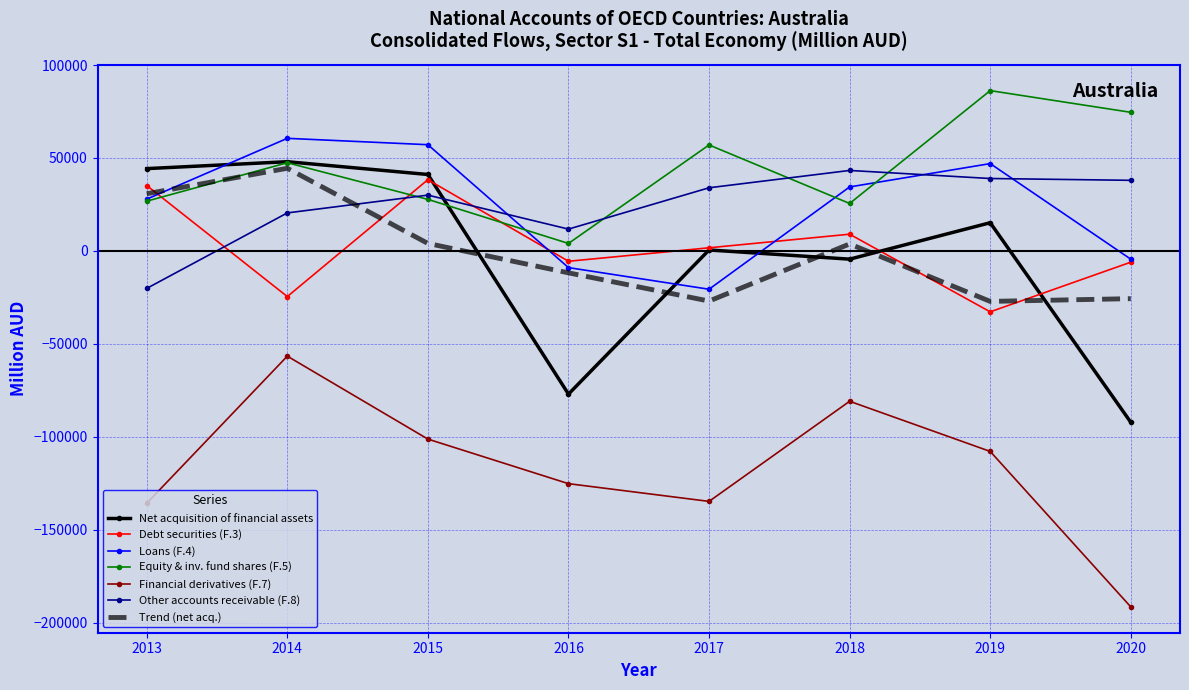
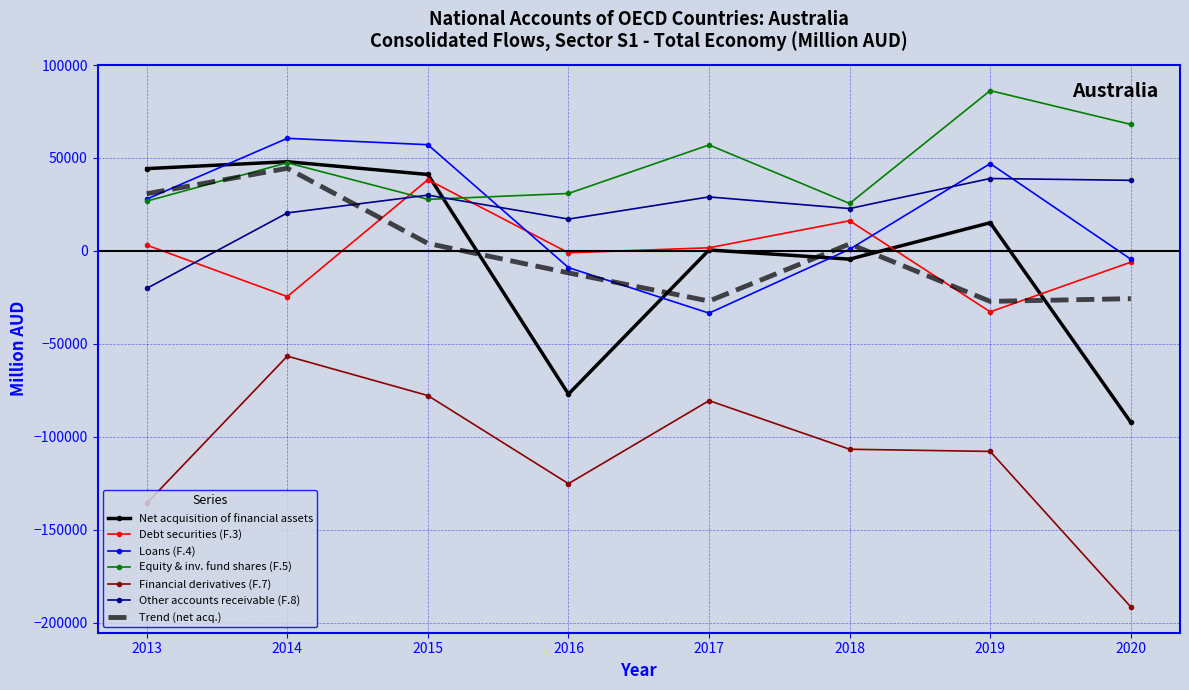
  {
    "Debt securities (F.3)": {
-     "2013": 35000,
+     "2013": 3000,
      "2014": -25000,
      "2015": 38000,
-     "2016": -6000,
-     "2018": 9000,
+     "2016": -1000,
+     "2018": 16000,
      "2019": -33000,
      "2020": -6000
    },
    "Loans (F.4)": {
      "2014": 61000,
      "2015": 57000,
      "2016": -9000,
-     "2017": -21000,
-     "2018": 34000,
+     "2017": -33000,
+     "2018": 1000,
      "2019": 47000,
      "2020": -4000
    },
    "Equity & inv. fund shares (F.5)": {
      "2015": 28000,
-     "2016": 4000,
+     "2016": 31000,
      "2017": 57000,
      "2018": 26000,
      "2019": 86000,
-     "2020": 75000
+     "2020": 68000
    },
    "Financial derivatives (F.7)": {
      "2014": -57000,
-     "2015": -101000,
+     "2015": -78000,
      "2016": -125000,
-     "2017": -135000,
-     "2018": -81000,
+     "2017": -81000,
+     "2018": -107000,
      "2019": -108000,
      "2020": -192000
    },
    "Other accounts receivable (F.8)": {
      "2013": -20000,
      "2014": 20000,
      "2015": 30000,
-     "2016": 12000,
-     "2017": 34000,
-     "2018": 43000,
+     "2016": 17000,
+     "2017": 29000,
+     "2018": 23000,
      "2019": 39000,
      "2020": 38000
    }
  }
